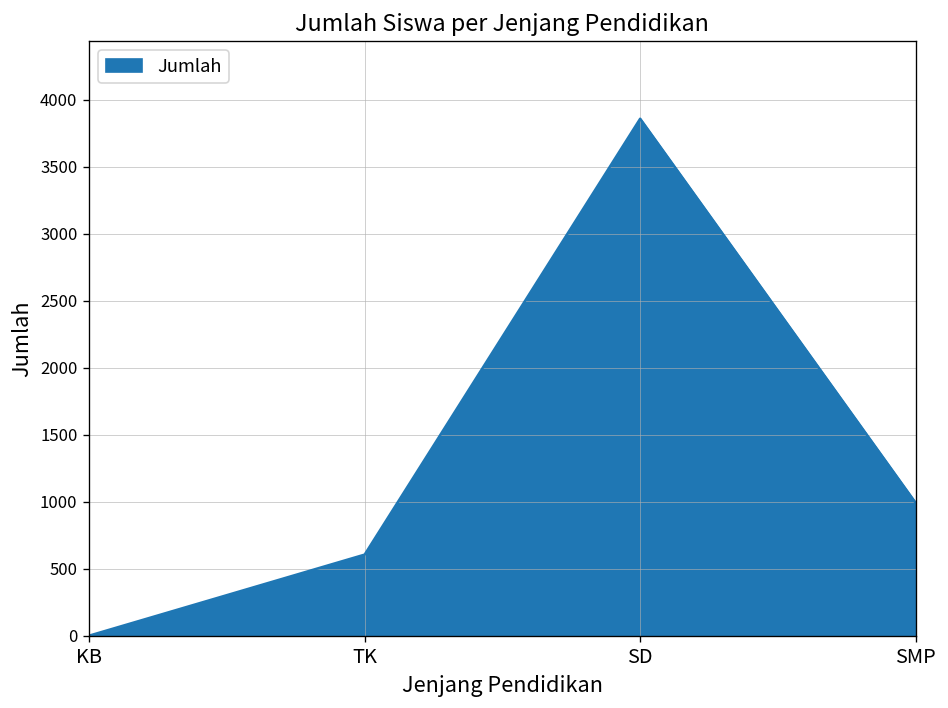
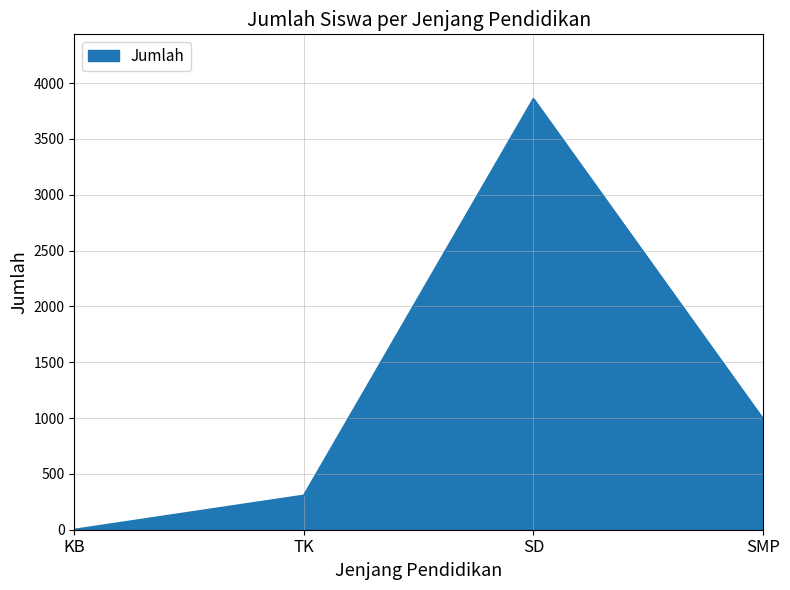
  {
    "KB": 0,
-   "TK": 610,
+   "TK": 310,
    "SD": 3860,
    "SMP": 990
  }
